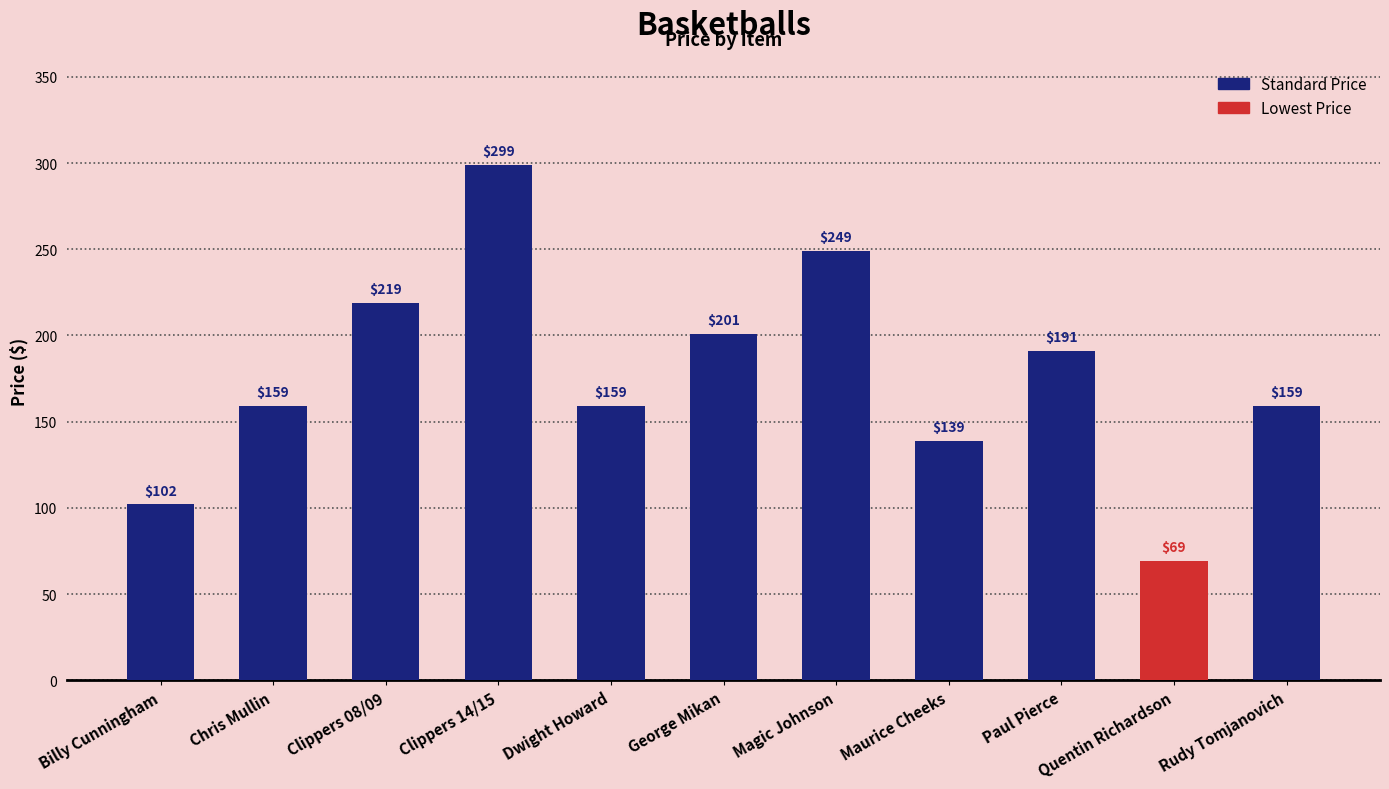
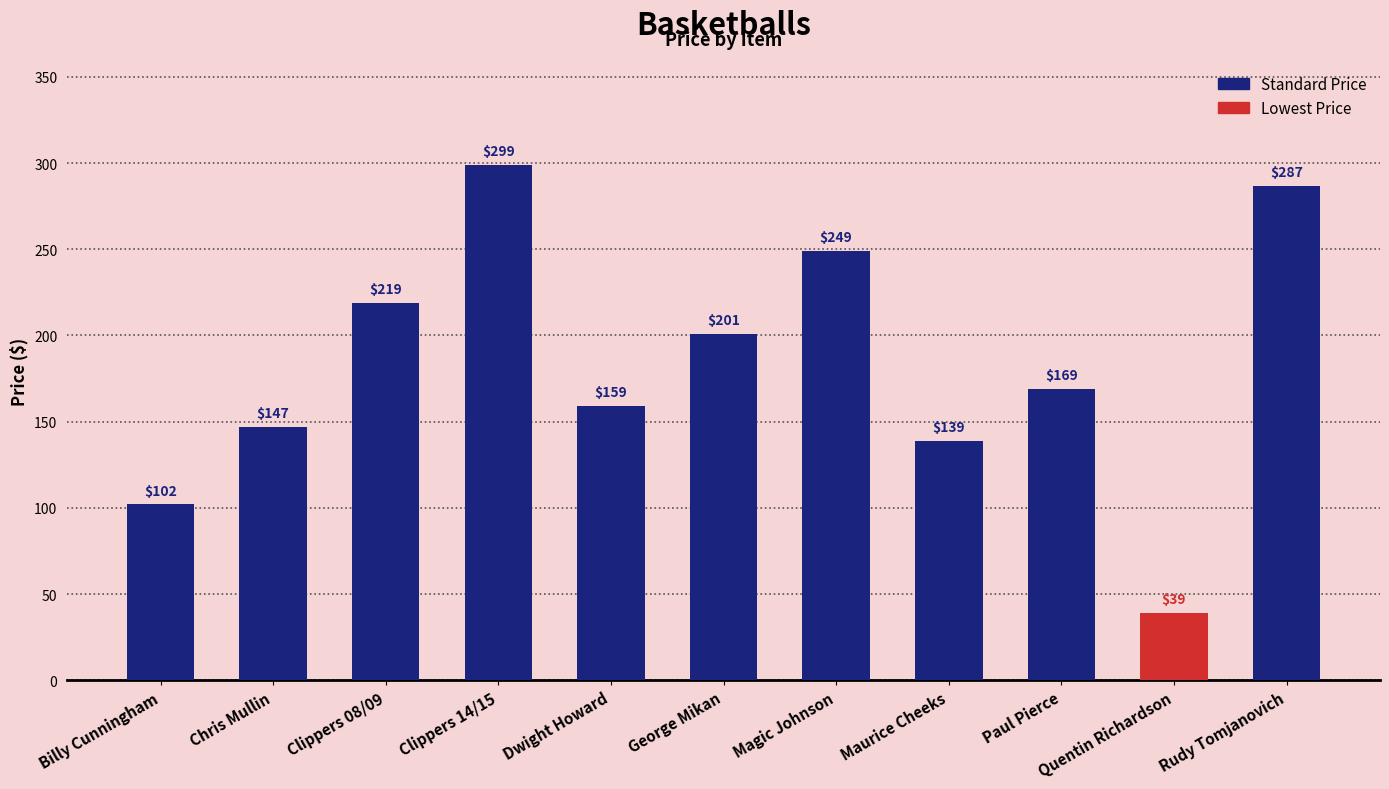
  {
    "Billy Cunningham": "$102",
-   "Chris Mullin": "$159",
+   "Chris Mullin": "$147",
    "Clippers 08/09": "$219",
    "Clippers 14/15": "$299",
    "Dwight Howard": "$159",
    "George Mikan": "$201",
    "Magic Johnson": "$249",
    "Maurice Cheeks": "$139",
-   "Paul Pierce": "$191",
-   "Quentin Richardson": "$69",
-   "Rudy Tomjanovich": "$159"
+   "Paul Pierce": "$169",
+   "Quentin Richardson": "$39",
+   "Rudy Tomjanovich": "$287"
  }
